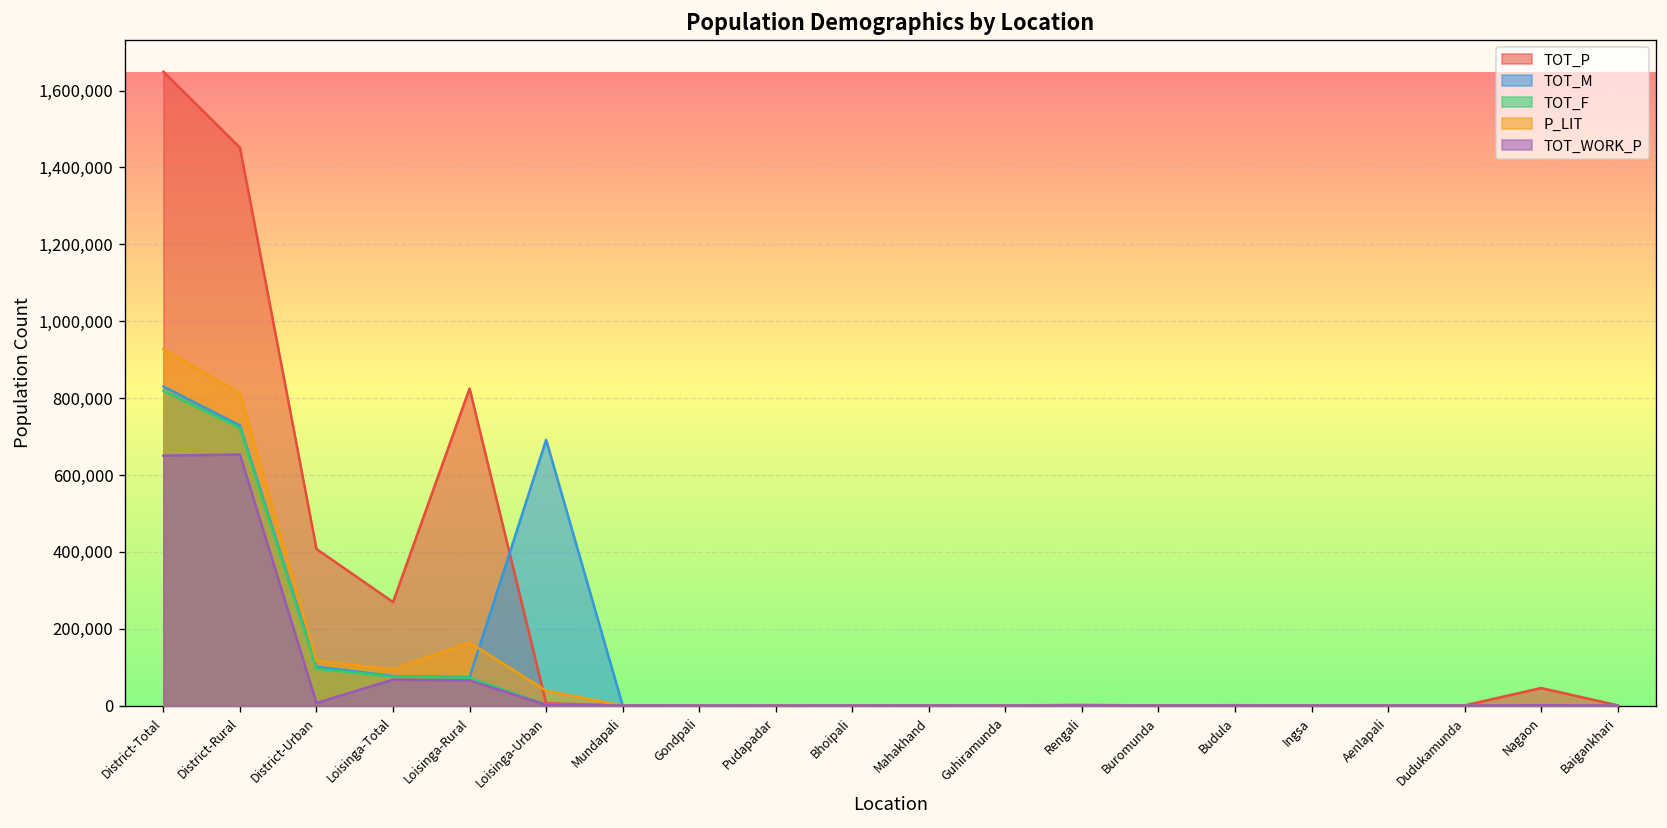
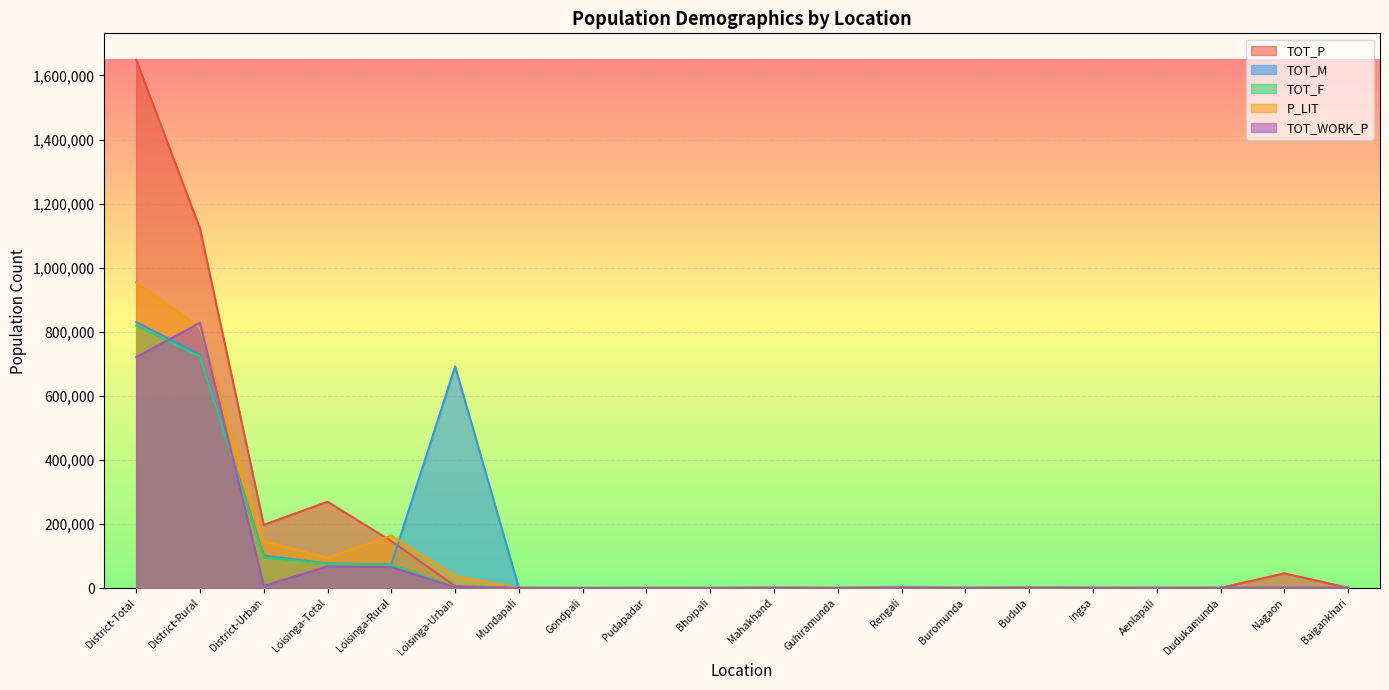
  {
    "TOT_P": {
      "District-Total": "1,650,000",
-     "District-Rural": "1,450,000",
-     "District-Urban": "410,000",
+     "District-Rural": "1,120,000",
+     "District-Urban": "200,000",
      "Loisinga-Total": "270,000",
-     "Loisinga-Rural": "830,000",
+     "Loisinga-Rural": "150,000",
      "Nagaon": "50,000"
    },
    "TOT_M": {
      "District-Total": "830,000",
      "Loisinga-Urban": "690,000"
    },
    "TOT_F": {
      "District-Total": "820,000"
    },
    "P_LIT": {
-     "District-Total": "930,000",
+     "District-Total": "950,000",
      "District-Rural": "810,000",
-     "District-Urban": "120,000",
+     "District-Urban": "150,000",
      "Loisinga-Total": "90,000",
      "Loisinga-Rural": "160,000",
      "Loisinga-Urban": "40,000"
    },
    "TOT_WORK_P": {
-     "District-Total": "650,000",
-     "District-Rural": "650,000",
+     "District-Total": "720,000",
+     "District-Rural": "830,000",
      "District-Urban": "10,000"
    }
  }
